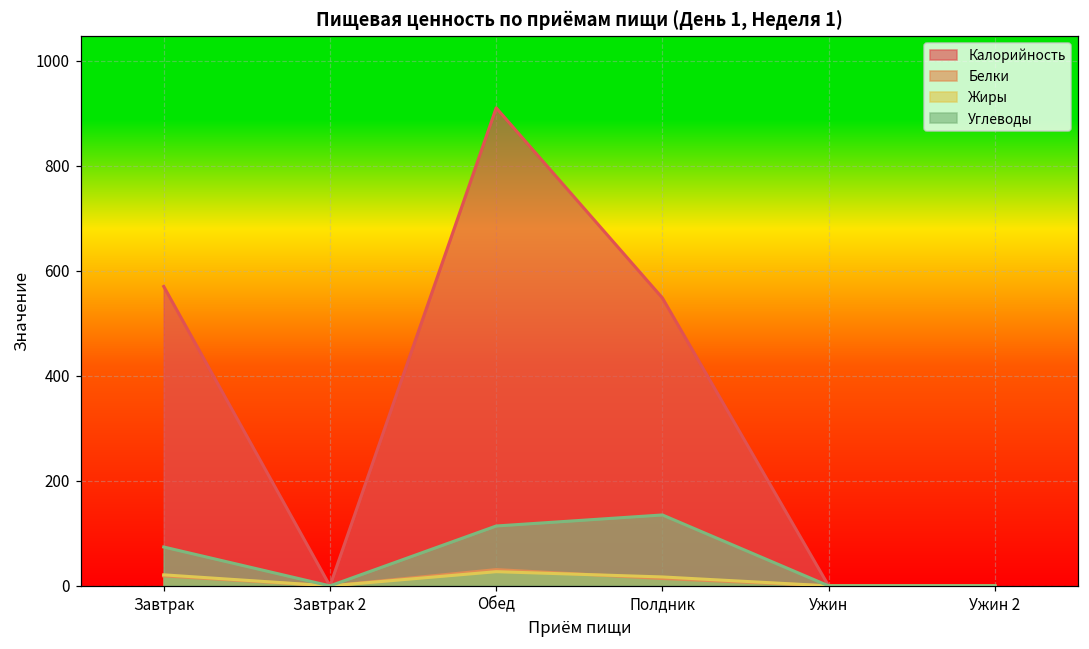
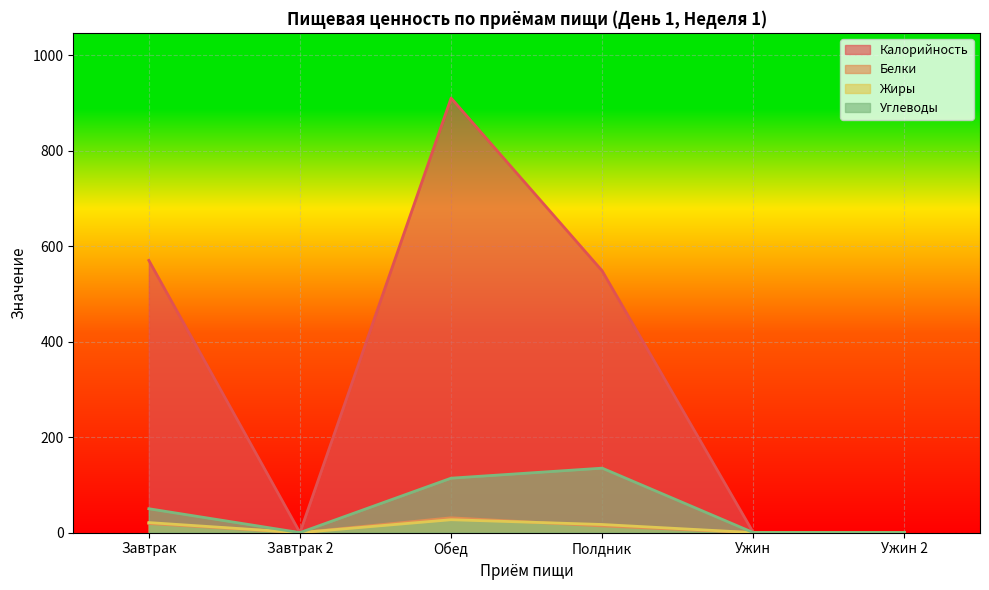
  {
    "Углеводы": {
-     "Завтрак": 70,
+     "Завтрак": 50,
      "Обед": 110,
      "Полдник": 140
    }
  }
